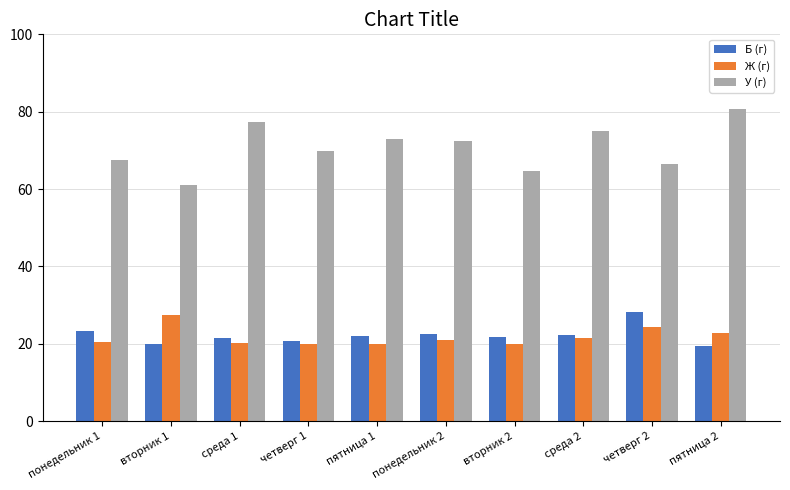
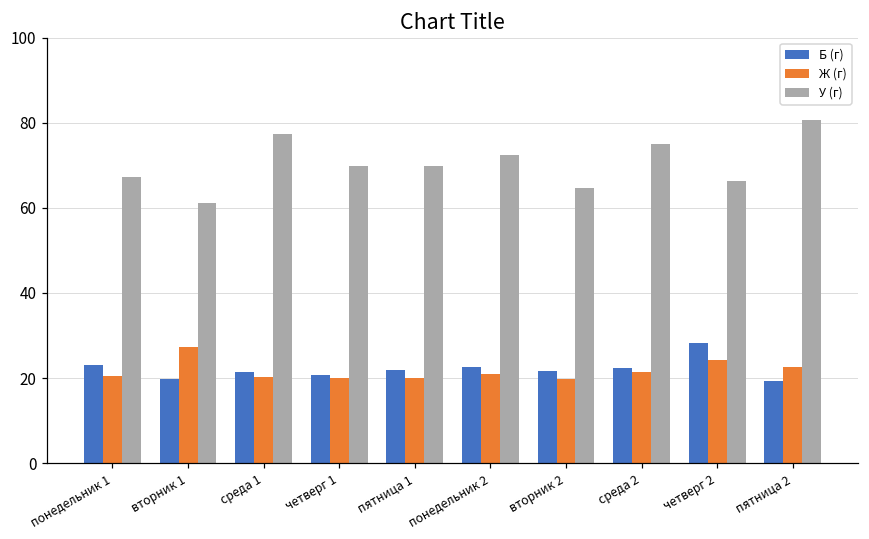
  {
    "Б (г)": {
      "понедельник 1": 23,
      "вторник 1": 20,
      "среда 1": 21,
      "четверг 1": 21,
      "пятница 1": 22,
      "понедельник 2": 23,
      "вторник 2": 22,
      "среда 2": 22,
      "четверг 2": 28,
      "пятница 2": 19
    },
    "Ж (г)": {
      "понедельник 1": 20,
      "вторник 1": 27,
      "среда 1": 20,
      "четверг 1": 20,
      "пятница 1": 20,
      "понедельник 2": 21,
      "вторник 2": 20,
      "среда 2": 21,
      "четверг 2": 24,
      "пятница 2": 23
    },
    "У (г)": {
      "понедельник 1": 67,
      "вторник 1": 61,
      "среда 1": 77,
      "четверг 1": 70,
-     "пятница 1": 73,
+     "пятница 1": 70,
      "понедельник 2": 72,
      "вторник 2": 65,
      "среда 2": 75,
      "четверг 2": 66,
      "пятница 2": 81
    }
  }
